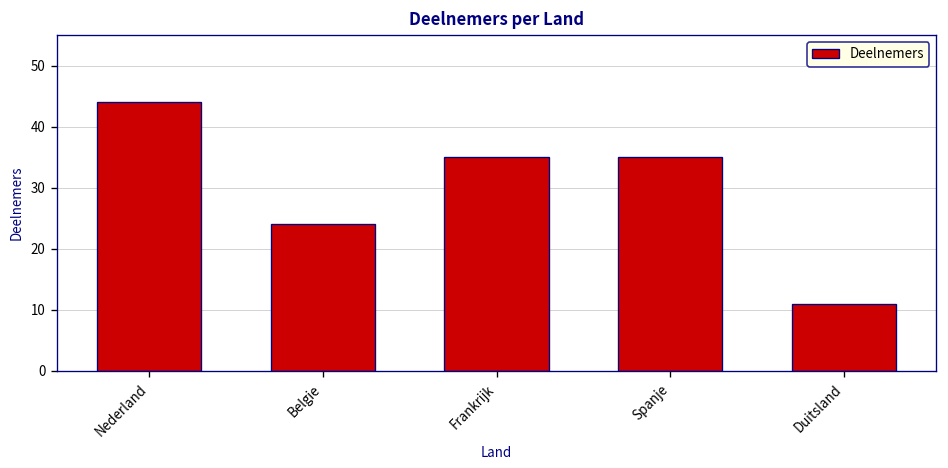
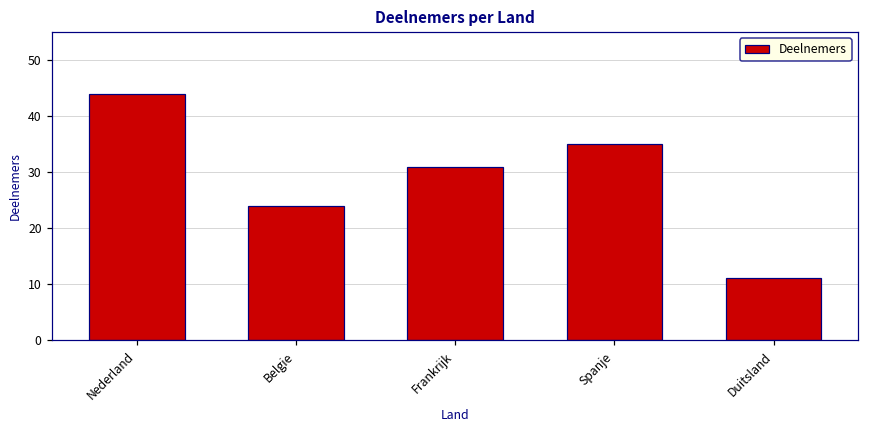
  {
    "Nederland": 44,
    "Belgie": 24,
-   "Frankrijk": 35,
+   "Frankrijk": 31,
    "Spanje": 35,
    "Duitsland": 11
  }
